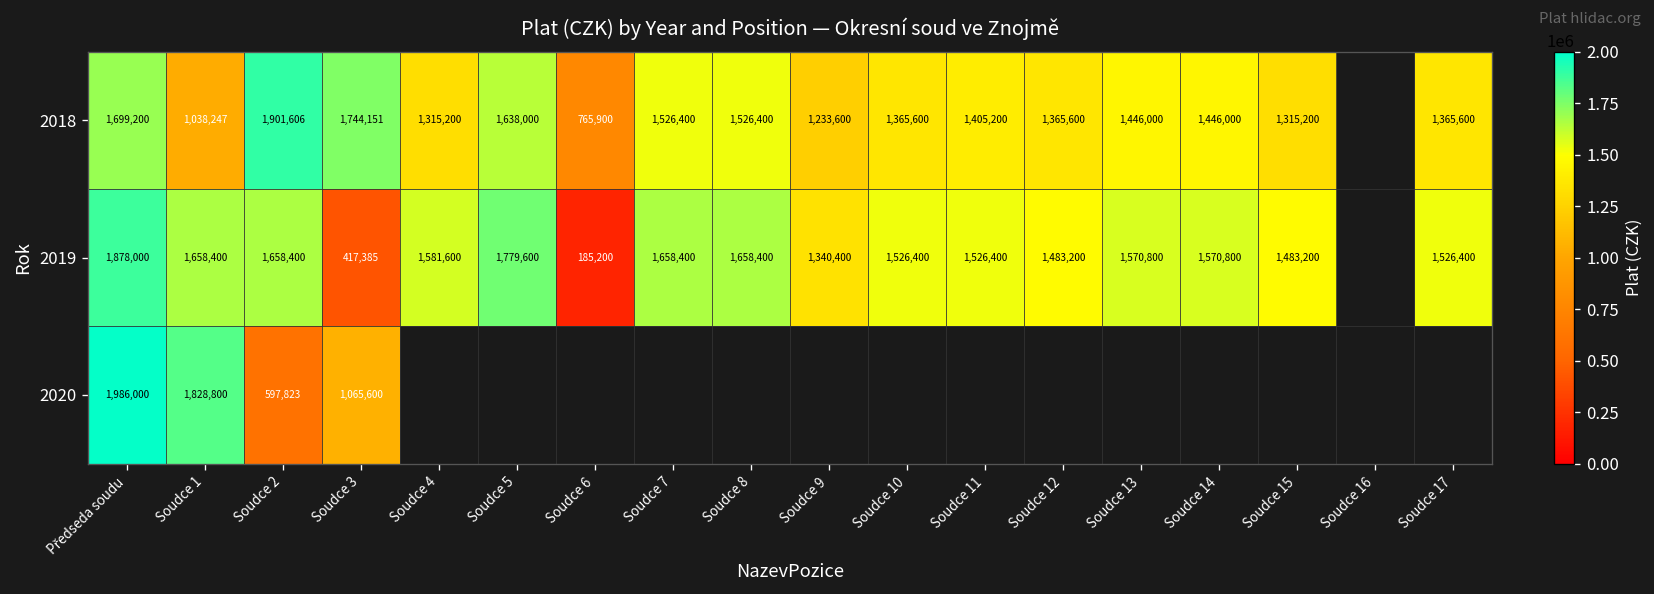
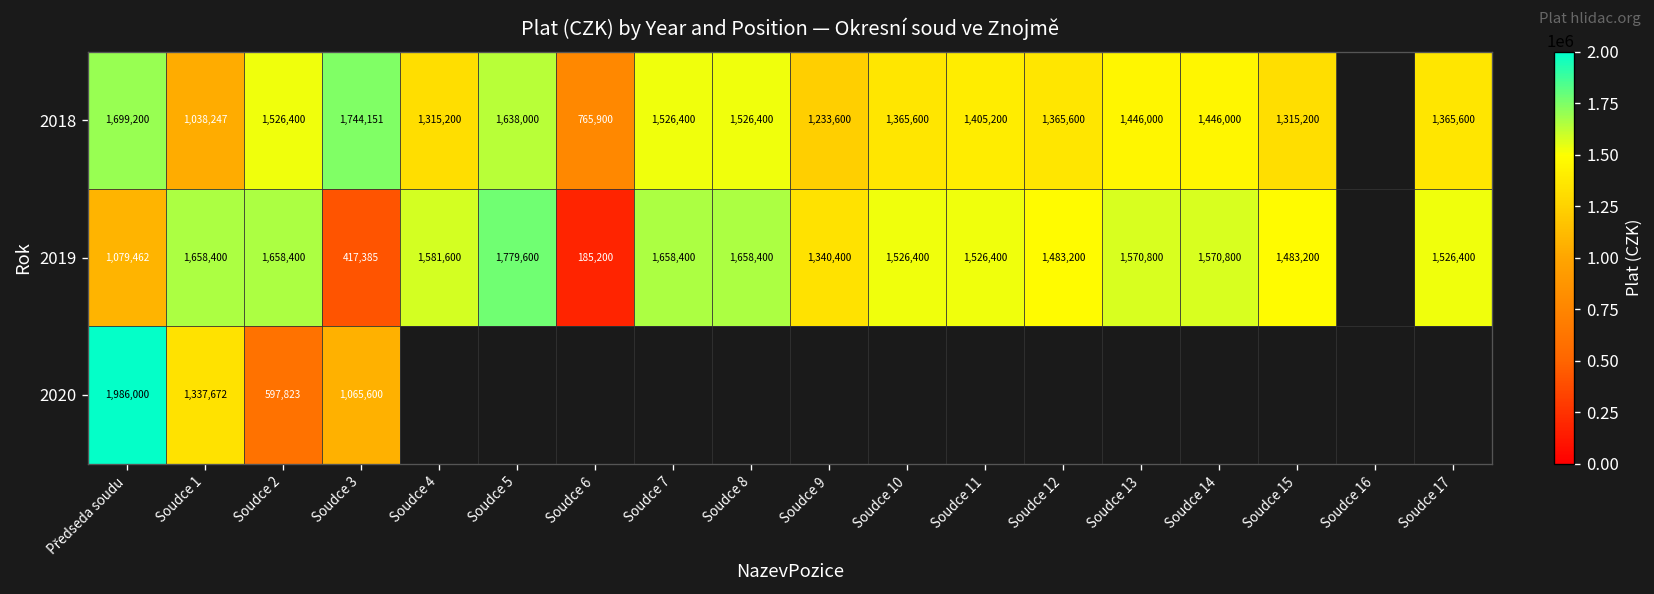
  {
    "2018": {
      "Předseda soudu": "1,699,200",
      "Soudce 1": "1,038,247",
-     "Soudce 2": "1,901,606",
+     "Soudce 2": "1,526,400",
      "Soudce 3": "1,744,151",
      "Soudce 4": "1,315,200",
      "Soudce 5": "1,638,000",
      "Soudce 6": "765,900",
      "Soudce 7": "1,526,400",
      "Soudce 8": "1,526,400",
      "Soudce 9": "1,233,600",
      "Soudce 10": "1,365,600",
      "Soudce 11": "1,405,200",
      "Soudce 12": "1,365,600",
      "Soudce 13": "1,446,000",
      "Soudce 14": "1,446,000",
      "Soudce 15": "1,315,200",
      "Soudce 17": "1,365,600"
    },
    "2019": {
-     "Předseda soudu": "1,878,000",
+     "Předseda soudu": "1,079,462",
      "Soudce 1": "1,658,400",
      "Soudce 2": "1,658,400",
      "Soudce 3": "417,385",
      "Soudce 4": "1,581,600",
      "Soudce 5": "1,779,600",
      "Soudce 6": "185,200",
      "Soudce 7": "1,658,400",
      "Soudce 8": "1,658,400",
      "Soudce 9": "1,340,400",
      "Soudce 10": "1,526,400",
      "Soudce 11": "1,526,400",
      "Soudce 12": "1,483,200",
      "Soudce 13": "1,570,800",
      "Soudce 14": "1,570,800",
      "Soudce 15": "1,483,200",
      "Soudce 17": "1,526,400"
    },
    "2020": {
      "Předseda soudu": "1,986,000",
-     "Soudce 1": "1,828,800",
+     "Soudce 1": "1,337,672",
      "Soudce 2": "597,823",
      "Soudce 3": "1,065,600"
    }
  }
